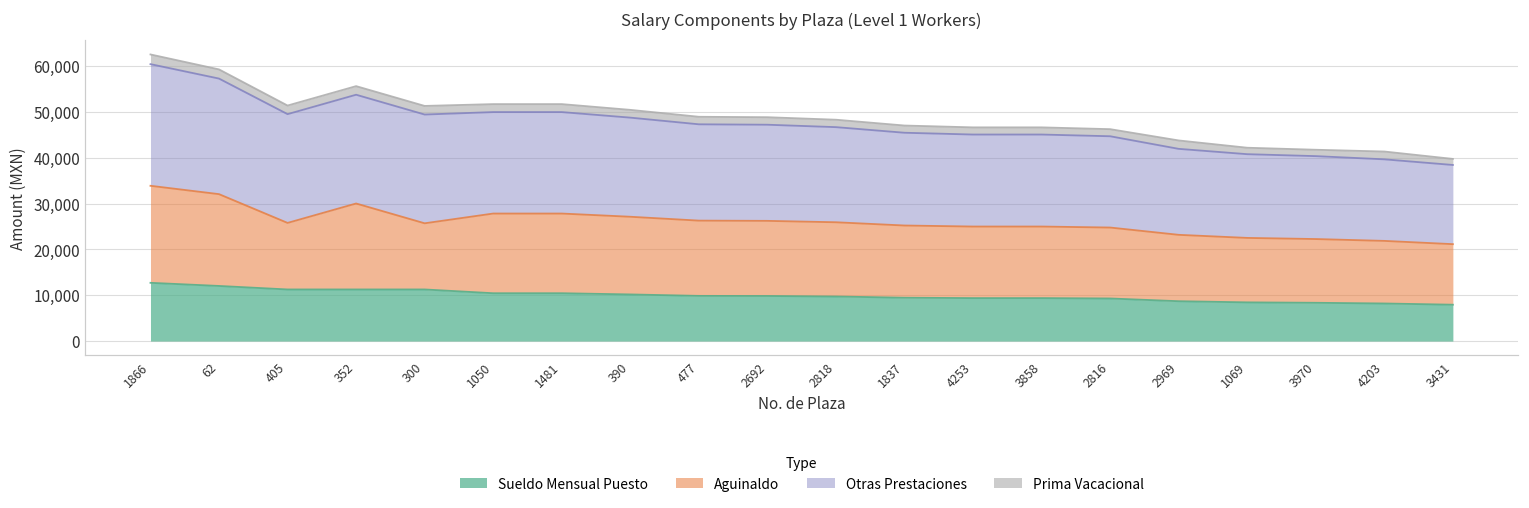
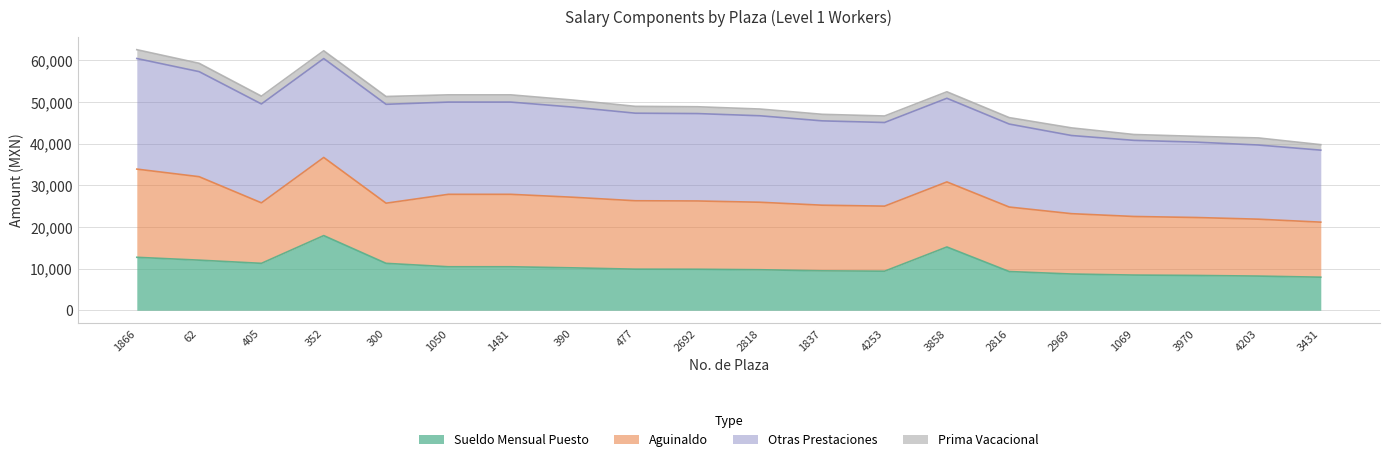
  {
    "Sueldo Mensual Puesto": {
      "1866": "13,000",
      "62": "12,000",
      "405": "11,000",
-     "352": "11,000",
+     "352": "18,000",
      "300": "11,000",
      "1050": "10,000",
      "1481": "10,000",
      "390": "10,000",
      "477": "10,000",
      "2692": "10,000",
      "2818": "10,000",
      "1837": "9,000",
      "4253": "9,000",
-     "3858": "9,000",
+     "3858": "15,000",
      "2816": "9,000",
      "2969": "9,000",
      "1069": "8,000",
      "3970": "8,000",
      "4203": "8,000",
      "3431": "8,000"
    },
    "Aguinaldo": {
      "1866": "21,000",
      "62": "20,000",
      "405": "15,000",
      "352": "19,000",
      "300": "14,000",
      "1050": "17,000",
      "1481": "17,000",
      "390": "17,000",
      "477": "16,000",
      "2692": "16,000",
      "2818": "16,000",
      "1837": "16,000",
      "4253": "16,000",
      "3858": "16,000",
      "2816": "15,000",
      "2969": "14,000",
      "1069": "14,000",
      "3970": "14,000",
      "4203": "14,000",
      "3431": "13,000"
    }
  }
